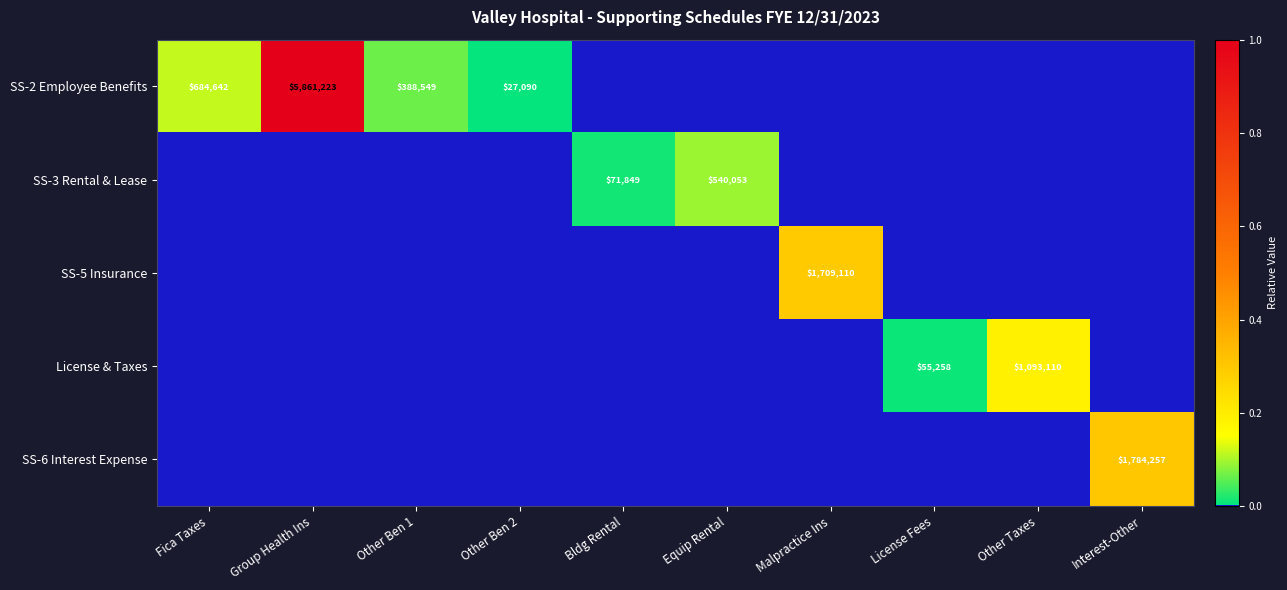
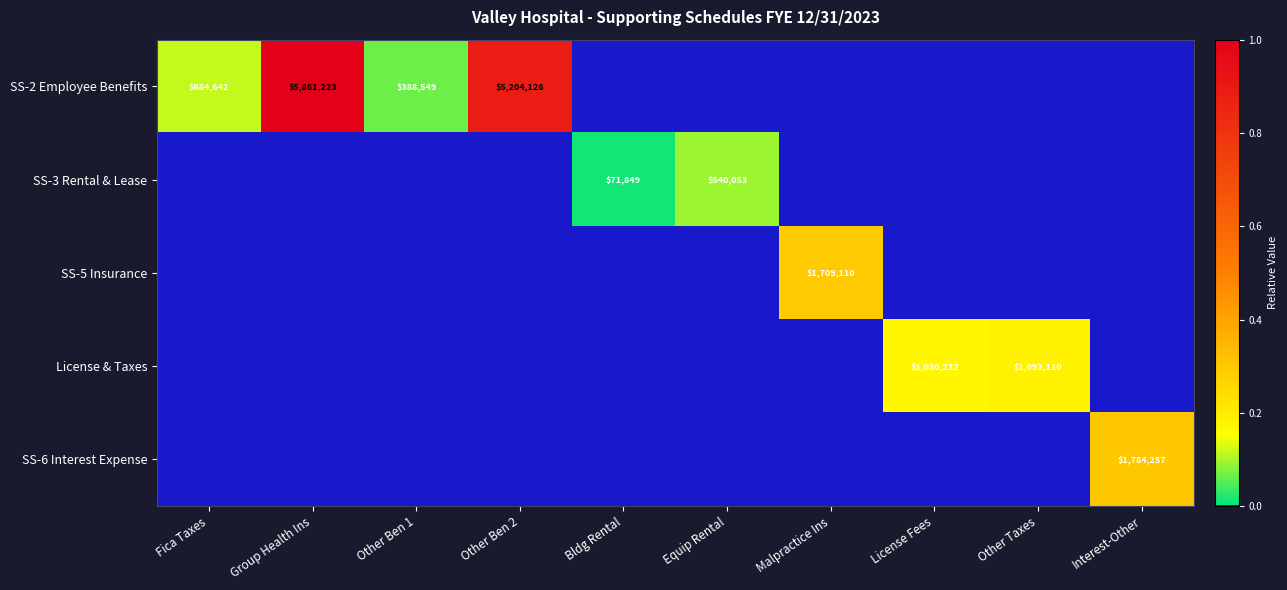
  {
    "SS-2 Employee Benefits": {
      "Fica Taxes": "$684,642",
      "Group Health Ins": "$5,861,223",
      "Other Ben 1": "$388,549",
-     "Other Ben 2": "$27,090"
+     "Other Ben 2": "$5,204,126"
    },
    "SS-3 Rental & Lease": {
      "Bldg Rental": "$71,849",
      "Equip Rental": "$540,053"
    },
    "SS-5 Insurance": {
      "Malpractice Ins": "$1,709,110"
    },
    "License & Taxes": {
-     "License Fees": "$55,258",
+     "License Fees": "$1,030,232",
      "Other Taxes": "$1,093,110"
    },
    "SS-6 Interest Expense": {
      "Interest-Other": "$1,784,257"
    }
  }
